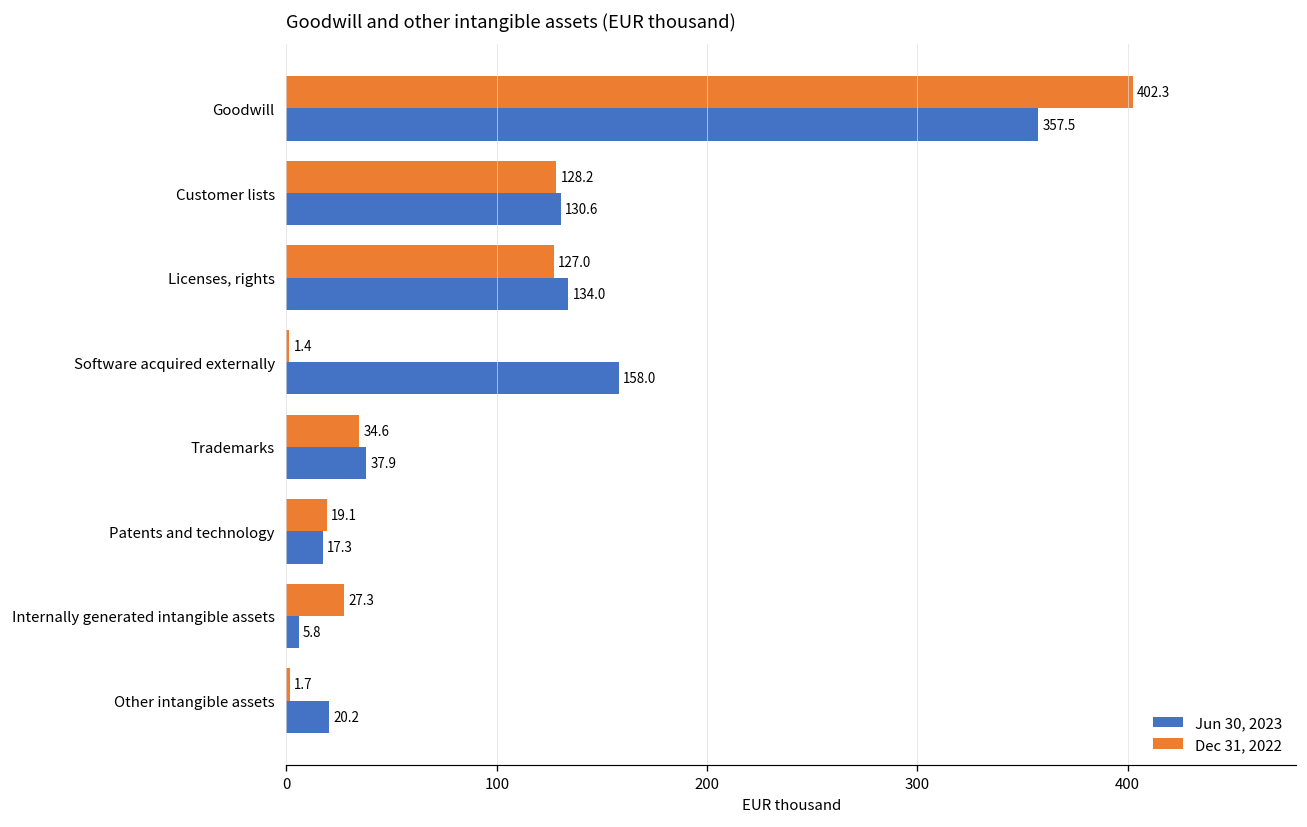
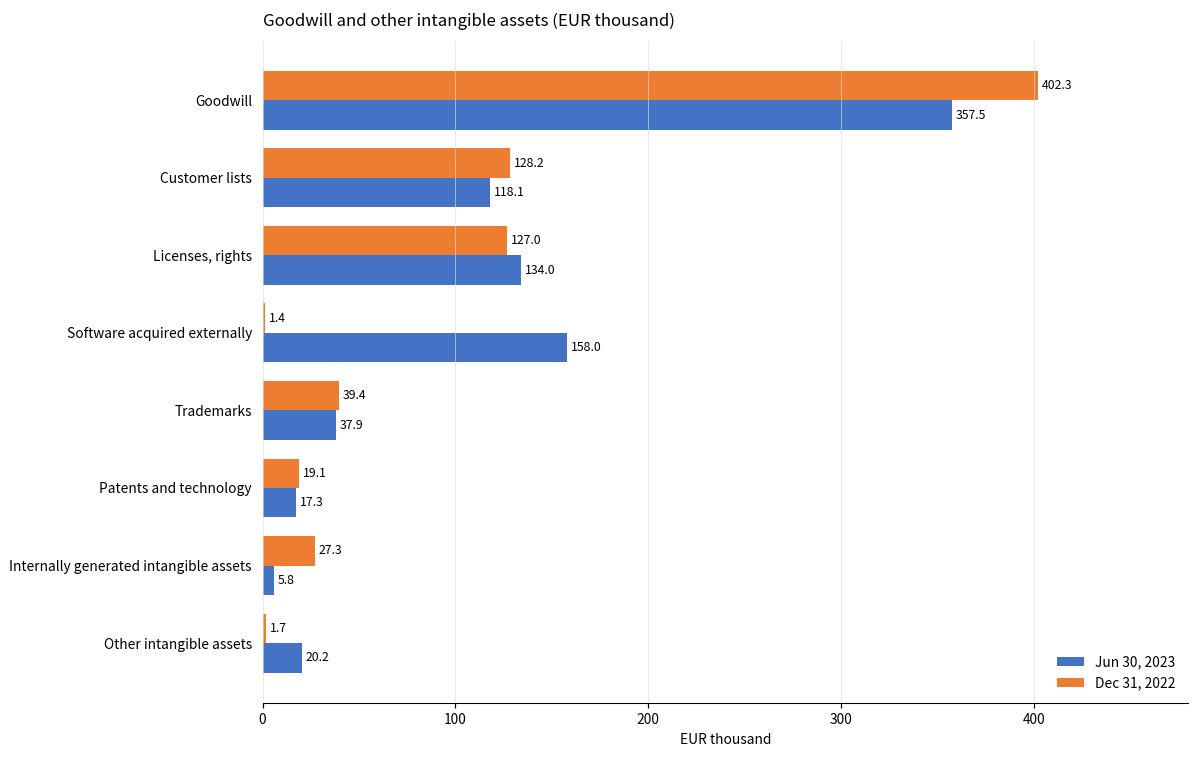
  {
    "Jun 30, 2023": {
      "Goodwill": 357.5,
-     "Customer lists": 130.6,
+     "Customer lists": 118.1,
      "Licenses, rights": 134.0,
      "Software acquired externally": 158.0,
      "Trademarks": 37.9,
      "Patents and technology": 17.3,
      "Internally generated intangible assets": 5.8,
      "Other intangible assets": 20.2
    },
    "Dec 31, 2022": {
      "Goodwill": 402.3,
      "Customer lists": 128.2,
      "Licenses, rights": 127.0,
      "Software acquired externally": 1.4,
-     "Trademarks": 34.6,
+     "Trademarks": 39.4,
      "Patents and technology": 19.1,
      "Internally generated intangible assets": 27.3,
      "Other intangible assets": 1.7
    }
  }
